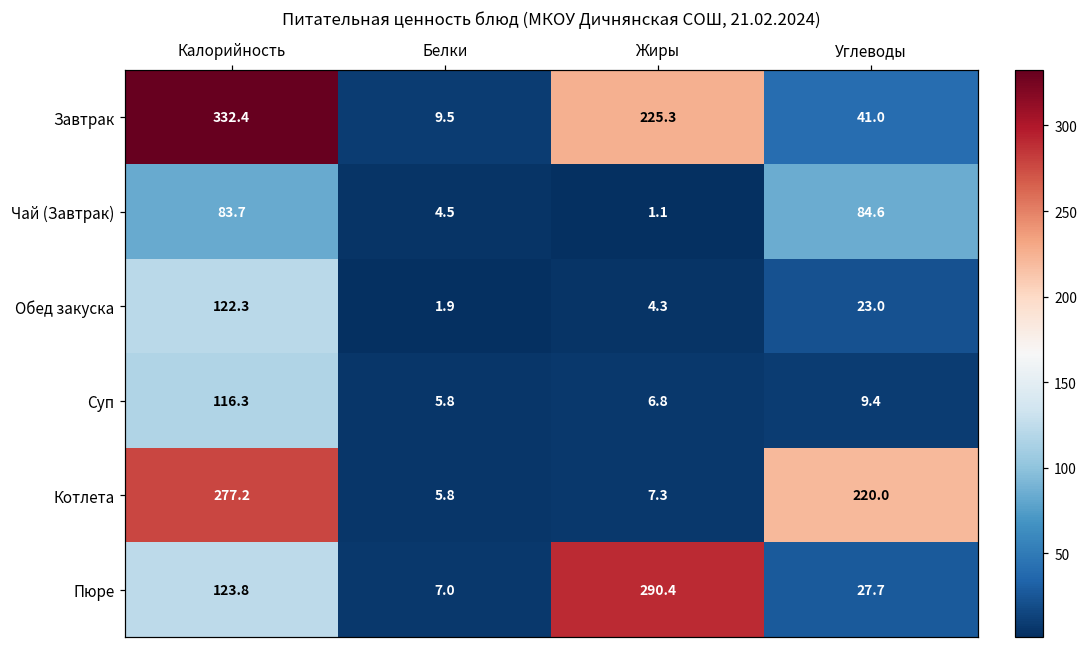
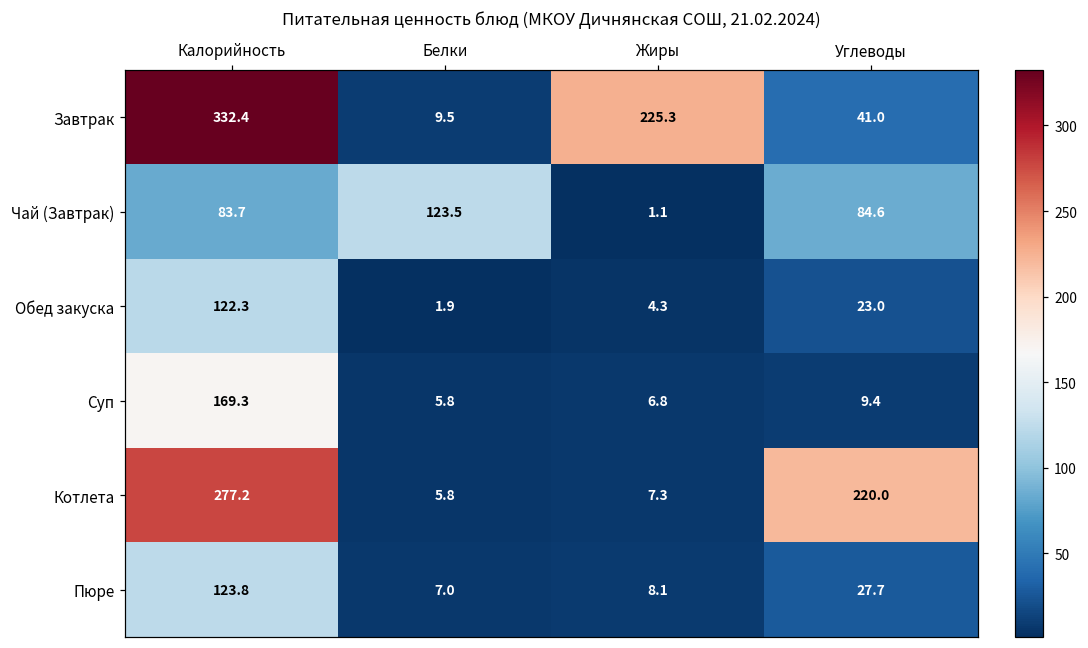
  {
    "Завтрак": {
      "Калорийность": 332.4,
      "Белки": 9.5,
      "Жиры": 225.3,
      "Углеводы": 41.0
    },
    "Чай (Завтрак)": {
      "Калорийность": 83.7,
-     "Белки": 4.5,
+     "Белки": 123.5,
      "Жиры": 1.1,
      "Углеводы": 84.6
    },
    "Обед закуска": {
      "Калорийность": 122.3,
      "Белки": 1.9,
      "Жиры": 4.3,
      "Углеводы": 23.0
    },
    "Суп": {
-     "Калорийность": 116.3,
+     "Калорийность": 169.3,
      "Белки": 5.8,
      "Жиры": 6.8,
      "Углеводы": 9.4
    },
    "Котлета": {
      "Калорийность": 277.2,
      "Белки": 5.8,
      "Жиры": 7.3,
      "Углеводы": 220.0
    },
    "Пюре": {
      "Калорийность": 123.8,
      "Белки": 7.0,
-     "Жиры": 290.4,
+     "Жиры": 8.1,
      "Углеводы": 27.7
    }
  }
